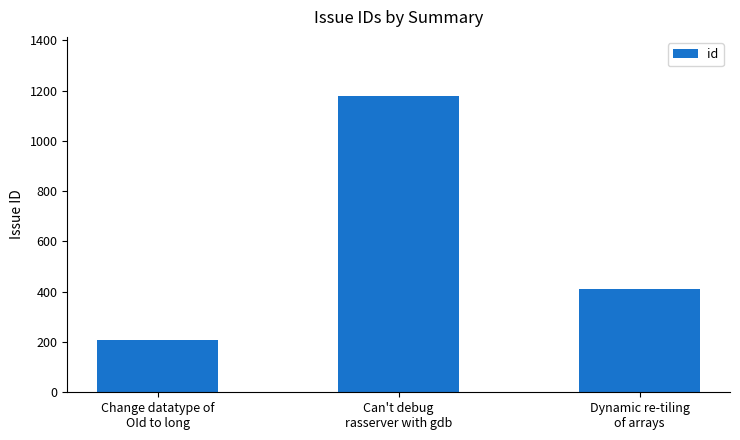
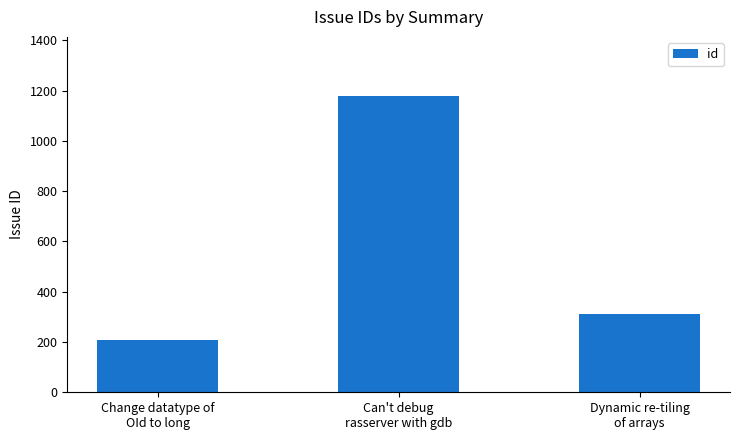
  {
    "Change datatype of OId to long": 210,
    "Can't debug rasserver with gdb": 1180,
-   "Dynamic re-tiling of arrays": 410
+   "Dynamic re-tiling of arrays": 310
  }
